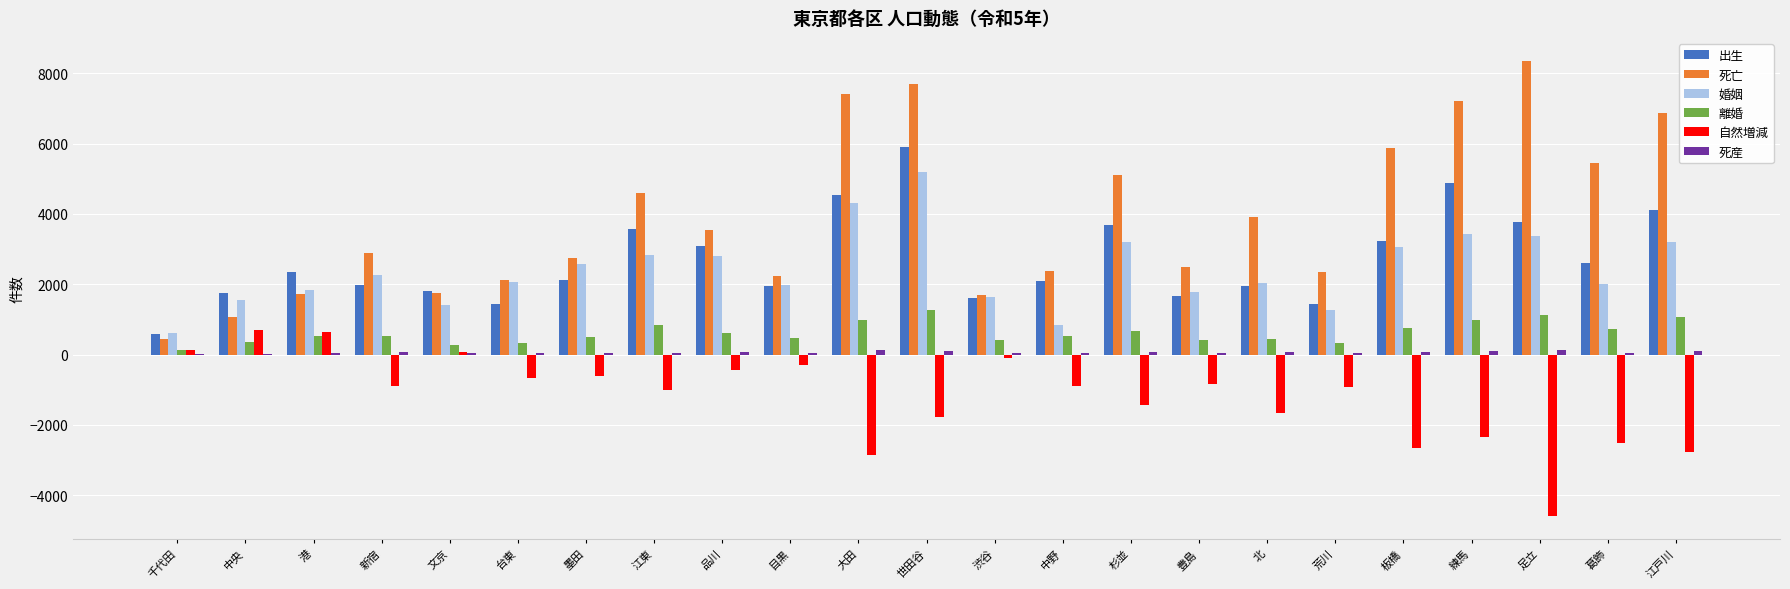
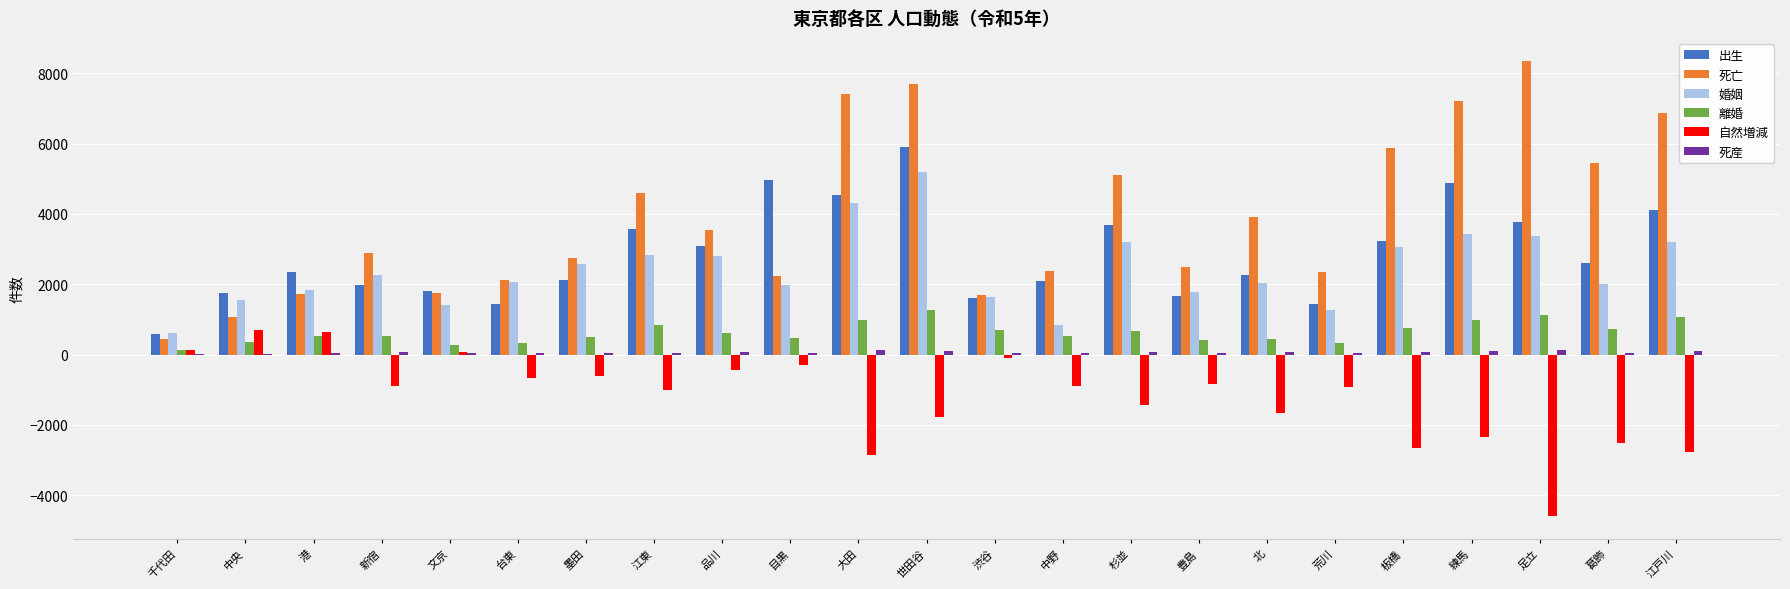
  {
    "出生": {
      "千代田": 600,
      "中央": 1800,
      "港": 2400,
      "新宿": 2000,
      "文京": 1800,
      "台東": 1400,
      "墨田": 2100,
      "江東": 3600,
      "品川": 3100,
-     "目黒": 1900,
+     "目黒": 5000,
      "大田": 4500,
      "世田谷": 5900,
      "渋谷": 1600,
      "中野": 2100,
      "杉並": 3700,
      "豊島": 1700,
-     "北": 1900,
+     "北": 2300,
      "荒川": 1400,
      "板橋": 3200,
      "練馬": 4900,
      "足立": 3800,
      "葛飾": 2600,
      "江戸川": 4100
    },
    "死亡": {
      "千代田": 400,
      "中央": 1100,
      "港": 1700,
      "新宿": 2900,
      "文京": 1800,
      "台東": 2100,
      "墨田": 2700,
      "江東": 4600,
      "品川": 3500,
      "目黒": 2200,
      "大田": 7400,
      "世田谷": 7700,
      "渋谷": 1700,
      "中野": 2400,
      "杉並": 5100,
      "豊島": 2500,
      "北": 3900,
      "荒川": 2400,
      "板橋": 5900,
      "練馬": 7200,
      "足立": 8400,
      "葛飾": 5400,
      "江戸川": 6900
    },
    "婚姻": {
      "千代田": 600,
      "中央": 1500,
      "港": 1800,
      "新宿": 2300,
      "文京": 1400,
      "台東": 2100,
      "墨田": 2600,
      "江東": 2800,
      "品川": 2800,
      "目黒": 2000,
      "大田": 4300,
      "世田谷": 5200,
      "渋谷": 1600,
      "中野": 800,
      "杉並": 3200,
      "豊島": 1800,
      "北": 2000,
      "荒川": 1300,
      "板橋": 3100,
      "練馬": 3400,
      "足立": 3400,
      "葛飾": 2000,
      "江戸川": 3200
    },
    "離婚": {
      "千代田": 100,
      "中央": 400,
      "港": 500,
      "新宿": 500,
      "文京": 300,
      "台東": 300,
      "墨田": 500,
      "江東": 800,
      "品川": 600,
      "目黒": 500,
      "大田": 1000,
      "世田谷": 1300,
-     "渋谷": 400,
+     "渋谷": 700,
      "中野": 500,
      "杉並": 700,
      "豊島": 400,
      "北": 400,
      "荒川": 300,
      "板橋": 800,
      "練馬": 1000,
      "足立": 1100,
      "葛飾": 700,
      "江戸川": 1100
    },
    "自然増減": {
      "千代田": 100,
      "中央": 700,
      "港": 600,
      "新宿": -900,
      "台東": -700,
      "墨田": -600,
      "江東": -1000,
      "品川": -400,
      "目黒": -300,
      "大田": -2900,
      "世田谷": -1800,
      "渋谷": -100,
      "中野": -900,
      "杉並": -1400,
      "豊島": -800,
      "北": -1700,
      "荒川": -900,
      "板橋": -2700,
      "練馬": -2300,
      "足立": -4600,
      "葛飾": -2500,
      "江戸川": -2800
    },
    "死産": {
      "新宿": 100,
      "大田": 100,
      "世田谷": 100,
      "杉並": 100,
      "板橋": 100,
      "練馬": 100,
      "足立": 100,
      "江戸川": 100
    }
  }
